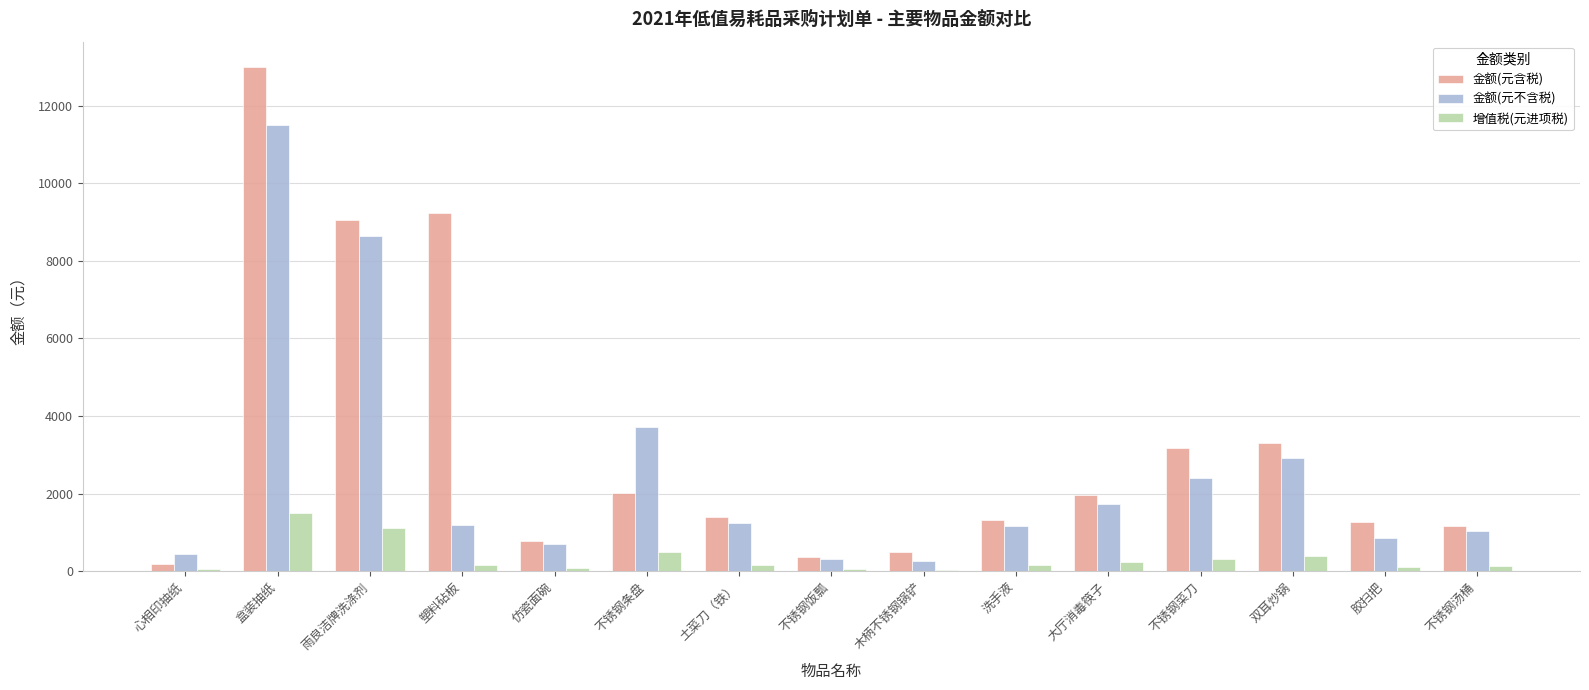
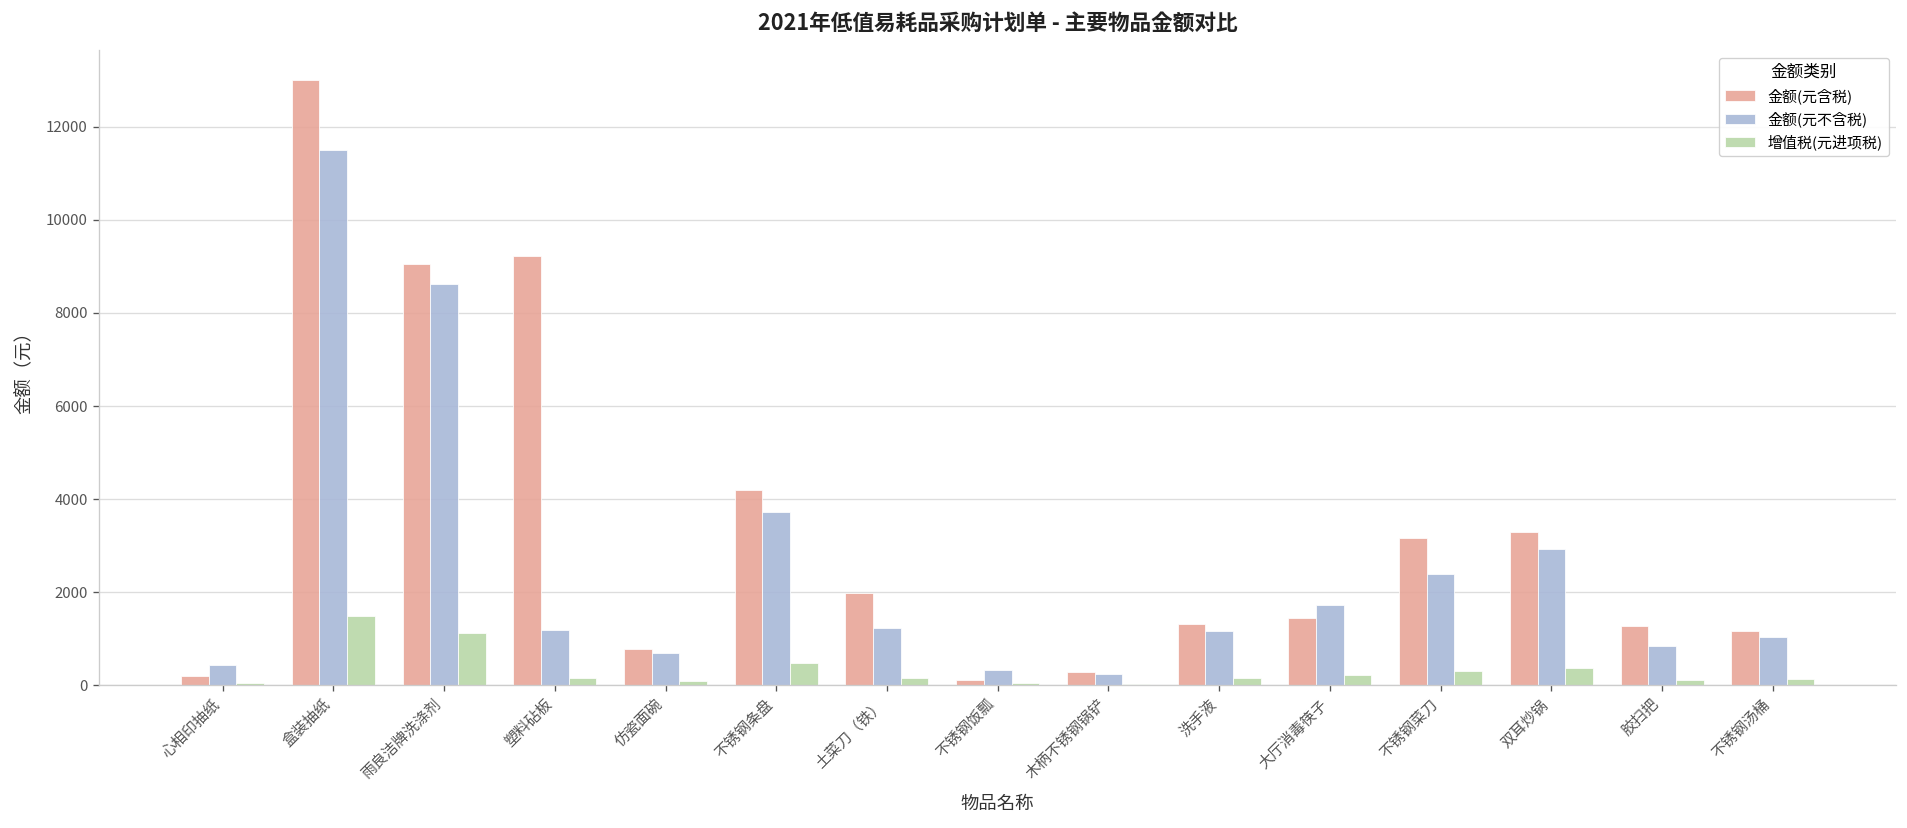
  {
    "金额(元含税)": {
      "心相印抽纸": 200,
      "盒装抽纸": 13000,
      "雨良洁牌洗涤剂": 9100,
      "塑料砧板": 9200,
      "仿瓷面碗": 800,
-     "不锈钢条盘": 2000,
-     "土菜刀（铁）": 1400,
-     "不锈钢饭瓢": 400,
-     "木柄不锈钢锅铲": 500,
+     "不锈钢条盘": 4200,
+     "土菜刀（铁）": 2000,
+     "不锈钢饭瓢": 100,
+     "木柄不锈钢锅铲": 300,
      "洗手液": 1300,
-     "大厅消毒筷子": 2000,
+     "大厅消毒筷子": 1400,
      "不锈钢菜刀": 3200,
      "双耳炒锅": 3300,
      "胶扫把": 1300,
      "不锈钢汤桶": 1200
    }
  }
